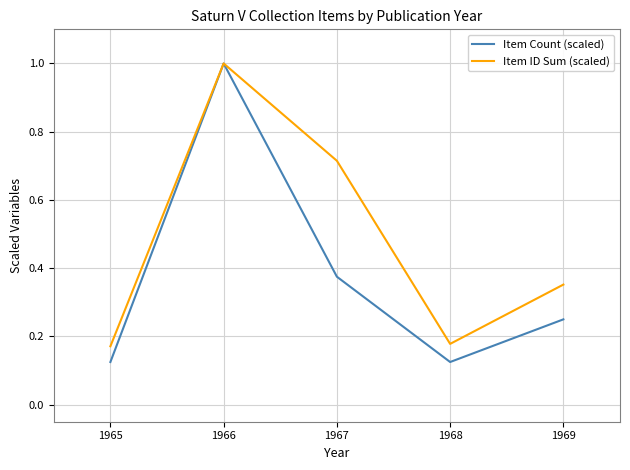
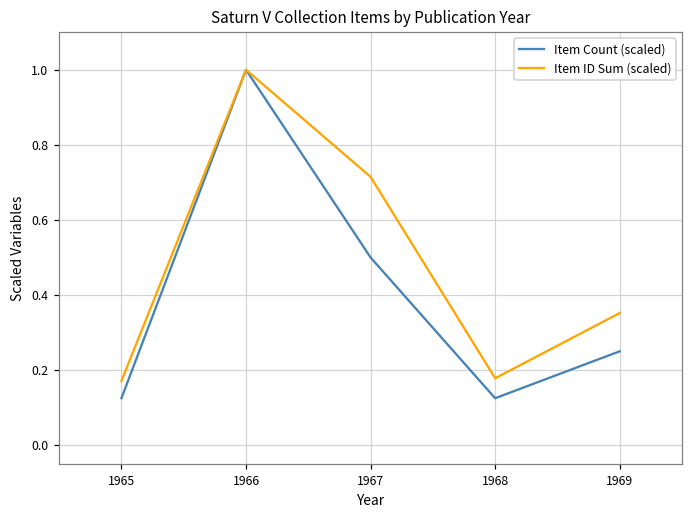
  {
    "Item Count (scaled)": {
      "1965": 0.13,
-     "1967": 0.38,
+     "1967": 0.50,
      "1968": 0.13,
      "1969": 0.25
    },
    "Item ID Sum (scaled)": {
      "1965": 0.17,
      "1967": 0.71,
      "1968": 0.18,
      "1969": 0.35
    }
  }
